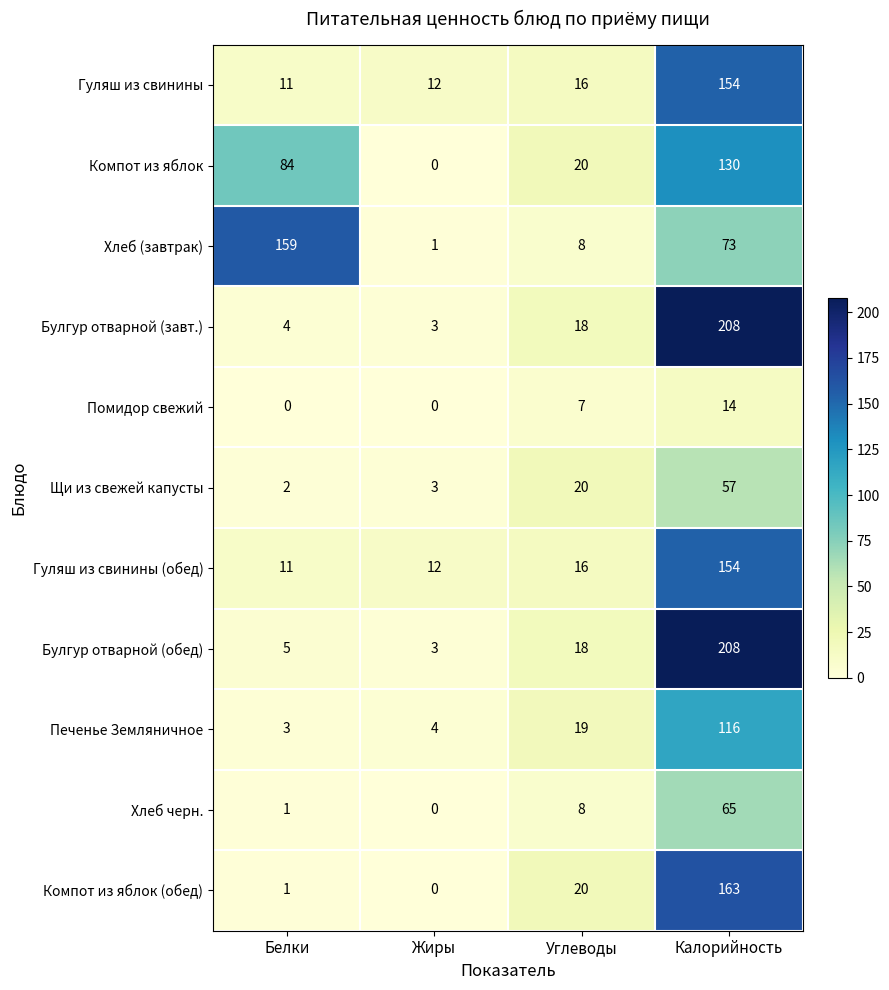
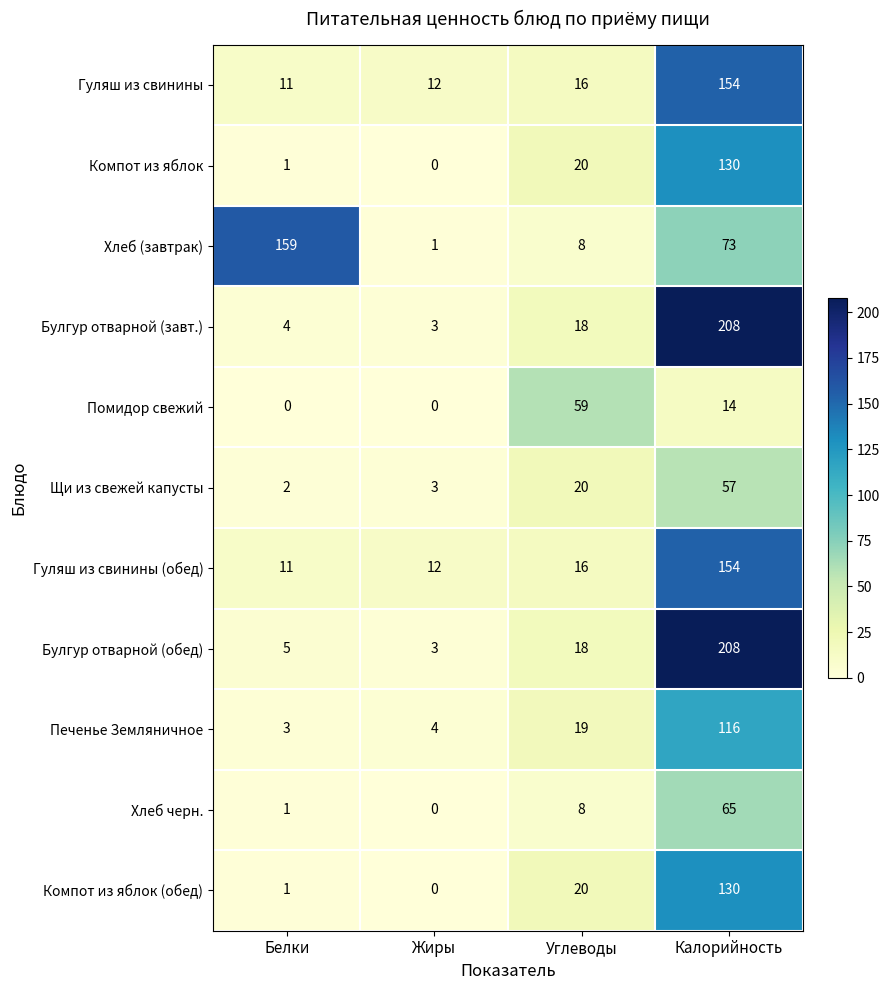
  {
    "Гуляш из свинины": {
      "Белки": 11,
      "Жиры": 12,
      "Углеводы": 16,
      "Калорийность": 154
    },
    "Компот из яблок": {
-     "Белки": 84,
+     "Белки": 1,
      "Жиры": 0,
      "Углеводы": 20,
      "Калорийность": 130
    },
    "Хлеб (завтрак)": {
      "Белки": 159,
      "Жиры": 1,
      "Углеводы": 8,
      "Калорийность": 73
    },
    "Булгур отварной (завт.)": {
      "Белки": 4,
      "Жиры": 3,
      "Углеводы": 18,
      "Калорийность": 208
    },
    "Помидор свежий": {
      "Белки": 0,
      "Жиры": 0,
-     "Углеводы": 7,
+     "Углеводы": 59,
      "Калорийность": 14
    },
    "Щи из свежей капусты": {
      "Белки": 2,
      "Жиры": 3,
      "Углеводы": 20,
      "Калорийность": 57
    },
    "Гуляш из свинины (обед)": {
      "Белки": 11,
      "Жиры": 12,
      "Углеводы": 16,
      "Калорийность": 154
    },
    "Булгур отварной (обед)": {
      "Белки": 5,
      "Жиры": 3,
      "Углеводы": 18,
      "Калорийность": 208
    },
    "Печенье Земляничное": {
      "Белки": 3,
      "Жиры": 4,
      "Углеводы": 19,
      "Калорийность": 116
    },
    "Хлеб черн.": {
      "Белки": 1,
      "Жиры": 0,
      "Углеводы": 8,
      "Калорийность": 65
    },
    "Компот из яблок (обед)": {
      "Белки": 1,
      "Жиры": 0,
      "Углеводы": 20,
-     "Калорийность": 163
+     "Калорийность": 130
    }
  }
